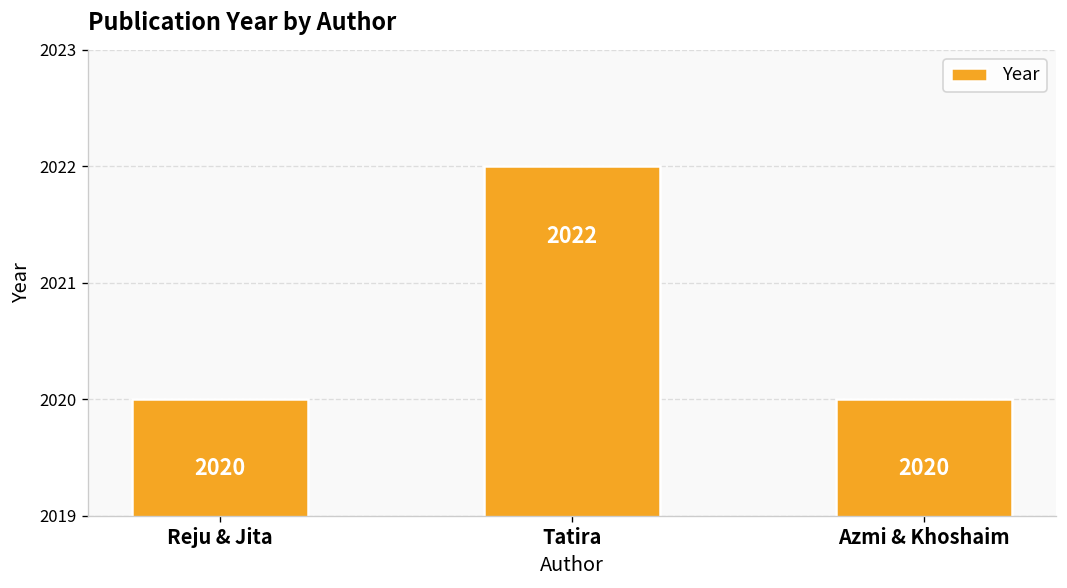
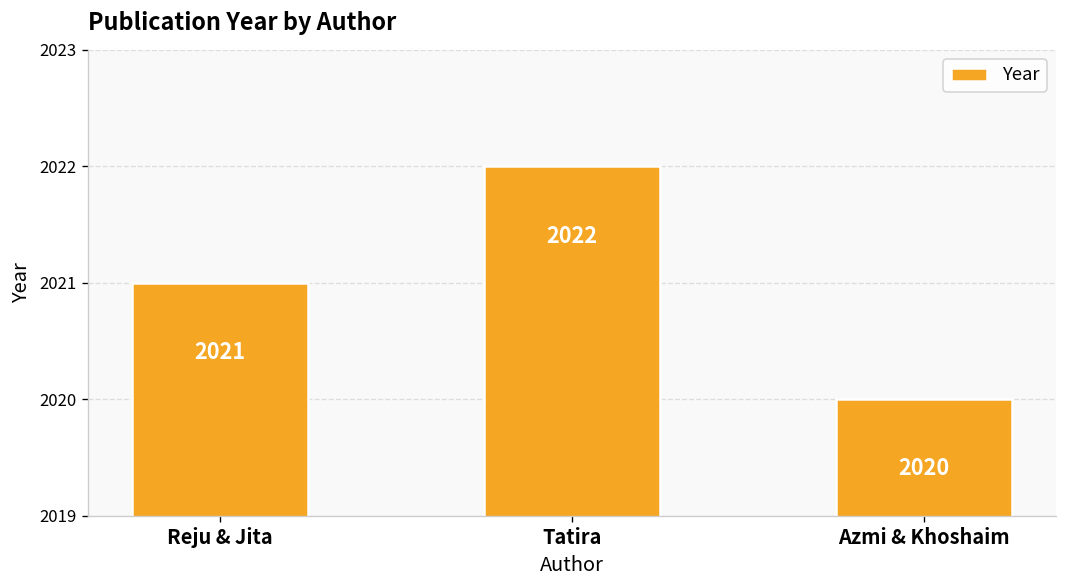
  {
-   "Reju & Jita": 2020,
+   "Reju & Jita": 2021,
    "Tatira": 2022,
    "Azmi & Khoshaim": 2020
  }
